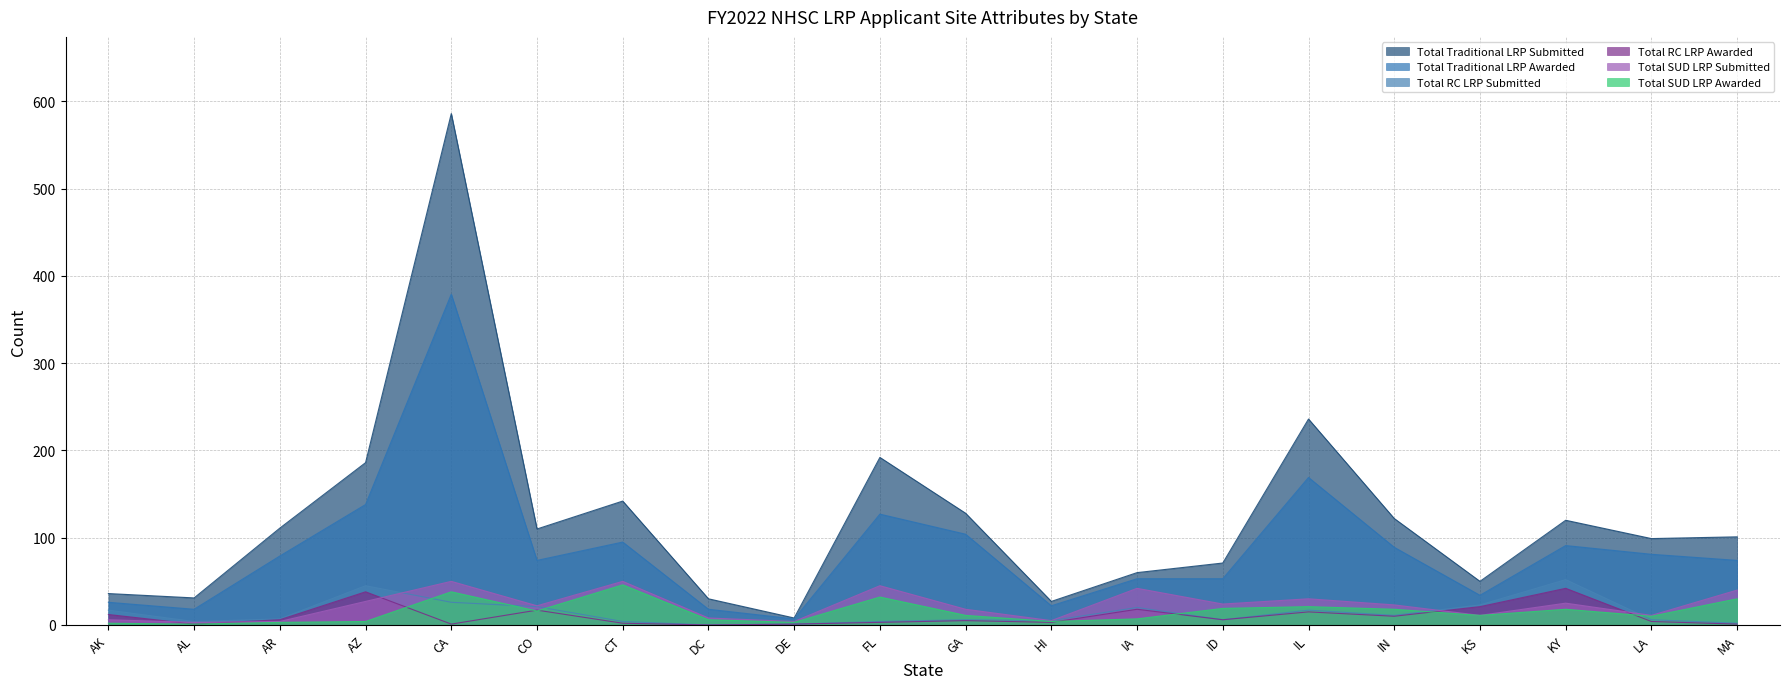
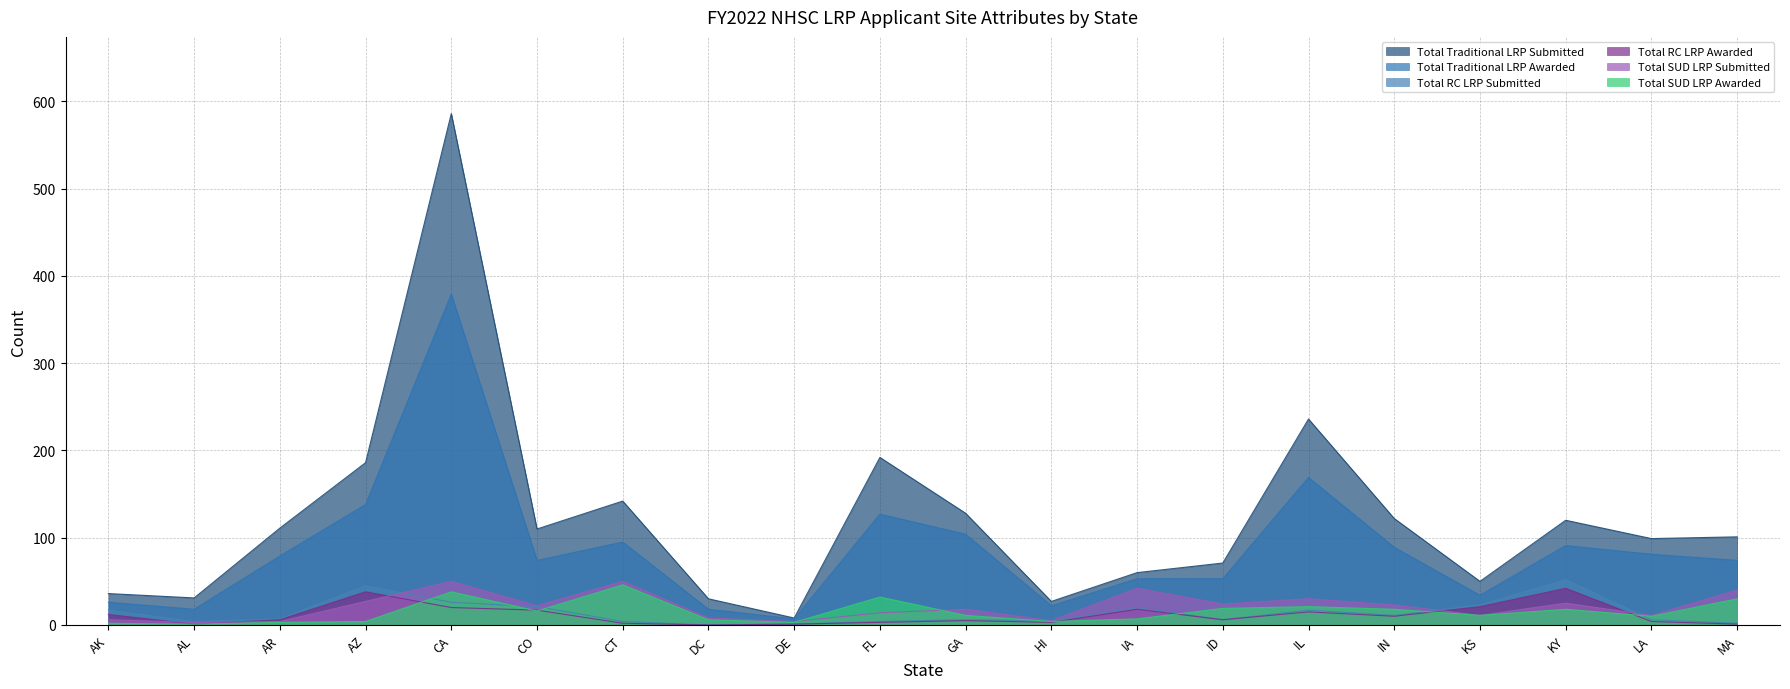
  {
    "Total Traditional LRP Submitted": {
      "AK": 40,
      "AL": 30,
      "AR": 110,
      "AZ": 190,
      "CA": 590,
      "CO": 110,
      "CT": 140,
      "DC": 30,
      "FL": 190,
      "GA": 130,
      "HI": 30,
      "IA": 60,
      "ID": 70,
      "IL": 240,
      "IN": 120,
      "KS": 50,
      "KY": 120,
      "LA": 100,
      "MA": 100
    },
    "Total RC LRP Awarded": {
      "AK": 10,
      "AZ": 40,
-     "CA": 0,
+     "CA": 20,
      "KY": 40
    },
    "Total SUD LRP Submitted": {
      "AK": 10,
      "AZ": 30,
      "CA": 50,
      "CT": 50,
-     "FL": 50,
+     "FL": 10,
      "GA": 20,
      "IA": 40,
      "ID": 20,
      "IL": 30,
      "IN": 20,
      "KY": 30,
      "MA": 40
    },
    "Total SUD LRP Awarded": {
      "AK": 0,
      "AZ": 0,
      "CA": 40,
      "CT": 50,
      "FL": 30,
      "GA": 10,
      "IA": 10,
      "ID": 20,
      "IL": 20,
      "IN": 20,
      "KY": 20,
      "MA": 30
    }
  }
